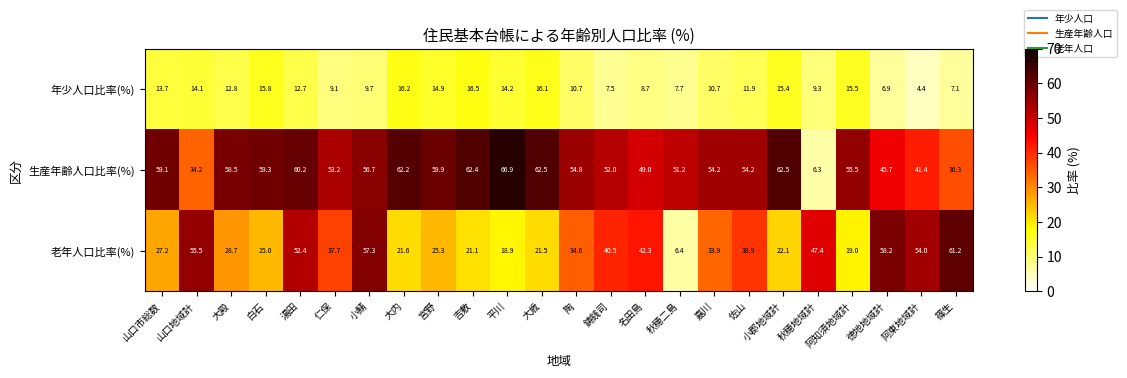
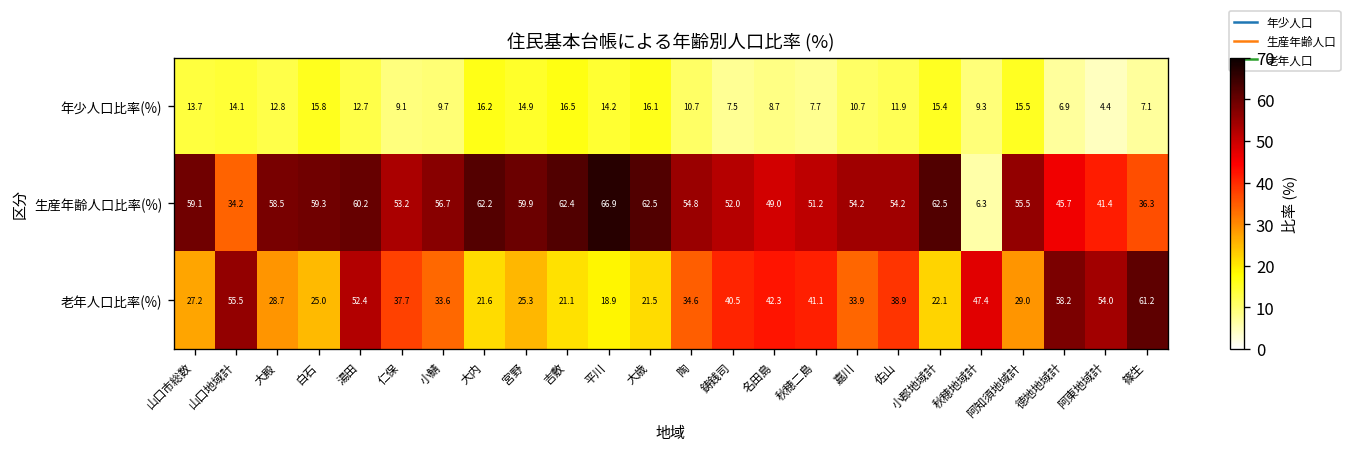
  {
    "年少人口比率(%)": {
      "山口市総数": 13.7,
      "山口地域計": 14.1,
      "大殿": 12.8,
      "白石": 15.8,
      "湯田": 12.7,
      "仁保": 9.1,
      "小鯖": 9.7,
      "大内": 16.2,
      "宮野": 14.9,
      "吉敷": 16.5,
      "平川": 14.2,
      "大歳": 16.1,
      "陶": 10.7,
      "鋳銭司": 7.5,
      "名田島": 8.7,
      "秋穂二島": 7.7,
      "嘉川": 10.7,
      "佐山": 11.9,
      "小郡地域計": 15.4,
      "秋穂地域計": 9.3,
      "阿知須地域計": 15.5,
      "徳地地域計": 6.9,
      "阿東地域計": 4.4,
      "篠生": 7.1
    },
    "生産年齢人口比率(%)": {
      "山口市総数": 59.1,
      "山口地域計": 34.2,
      "大殿": 58.5,
      "白石": 59.3,
      "湯田": 60.2,
      "仁保": 53.2,
      "小鯖": 56.7,
      "大内": 62.2,
      "宮野": 59.9,
      "吉敷": 62.4,
      "平川": 66.9,
      "大歳": 62.5,
      "陶": 54.8,
      "鋳銭司": 52.0,
      "名田島": 49.0,
      "秋穂二島": 51.2,
      "嘉川": 54.2,
      "佐山": 54.2,
      "小郡地域計": 62.5,
      "秋穂地域計": 6.3,
      "阿知須地域計": 55.5,
      "徳地地域計": 45.7,
      "阿東地域計": 41.4,
      "篠生": 36.3
    },
    "老年人口比率(%)": {
      "山口市総数": 27.2,
      "山口地域計": 55.5,
      "大殿": 28.7,
      "白石": 25.0,
      "湯田": 52.4,
      "仁保": 37.7,
-     "小鯖": 57.3,
+     "小鯖": 33.6,
      "大内": 21.6,
      "宮野": 25.3,
      "吉敷": 21.1,
      "平川": 18.9,
      "大歳": 21.5,
      "陶": 34.6,
      "鋳銭司": 40.5,
      "名田島": 42.3,
-     "秋穂二島": 6.4,
+     "秋穂二島": 41.1,
      "嘉川": 33.9,
      "佐山": 38.9,
      "小郡地域計": 22.1,
      "秋穂地域計": 47.4,
-     "阿知須地域計": 19.0,
+     "阿知須地域計": 29.0,
      "徳地地域計": 58.2,
      "阿東地域計": 54.0,
      "篠生": 61.2
    }
  }
